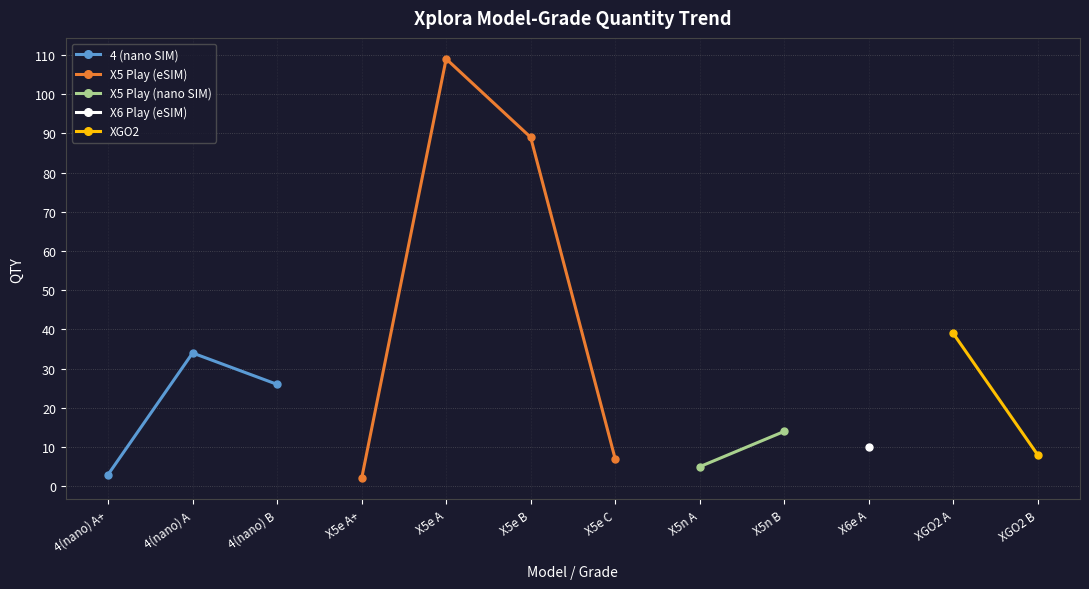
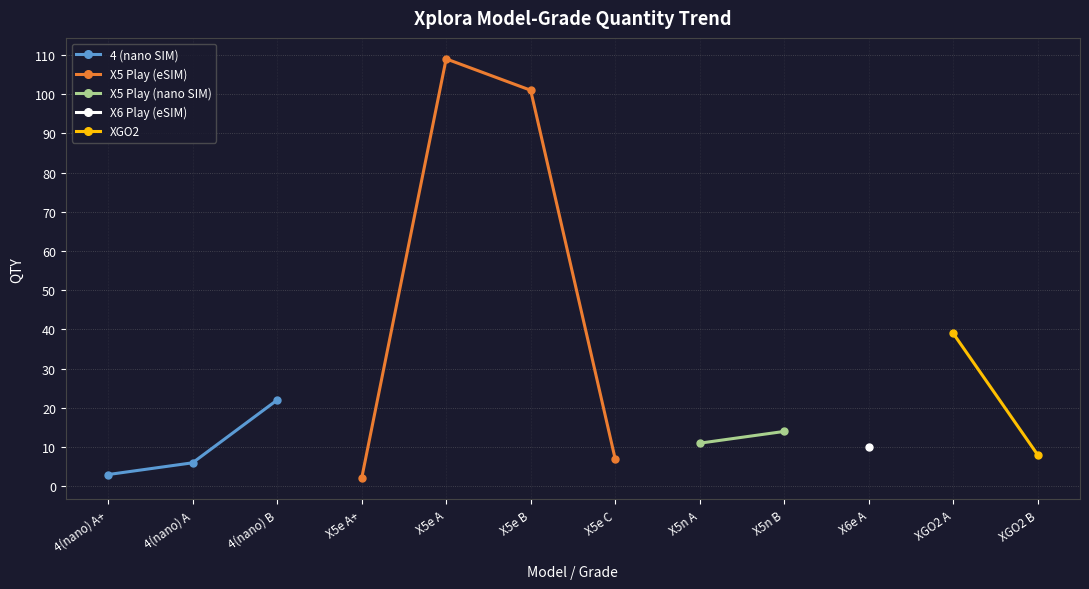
  {
    "4 (nano SIM)": {
      "4(nano) A+": 3,
-     "4(nano) A": 34,
-     "4(nano) B": 26
+     "4(nano) A": 6,
+     "4(nano) B": 22
    },
    "X5 Play (eSIM)": {
      "X5e A+": 2,
      "X5e A": 109,
-     "X5e B": 89,
+     "X5e B": 101,
      "X5e C": 7
    },
    "X5 Play (nano SIM)": {
-     "X5n A": 5,
+     "X5n A": 11,
      "X5n B": 14
    },
    "X6 Play (eSIM)": {
      "X6e A": 10
    },
    "XGO2": {
      "XGO2 A": 39,
      "XGO2 B": 8
    }
  }
